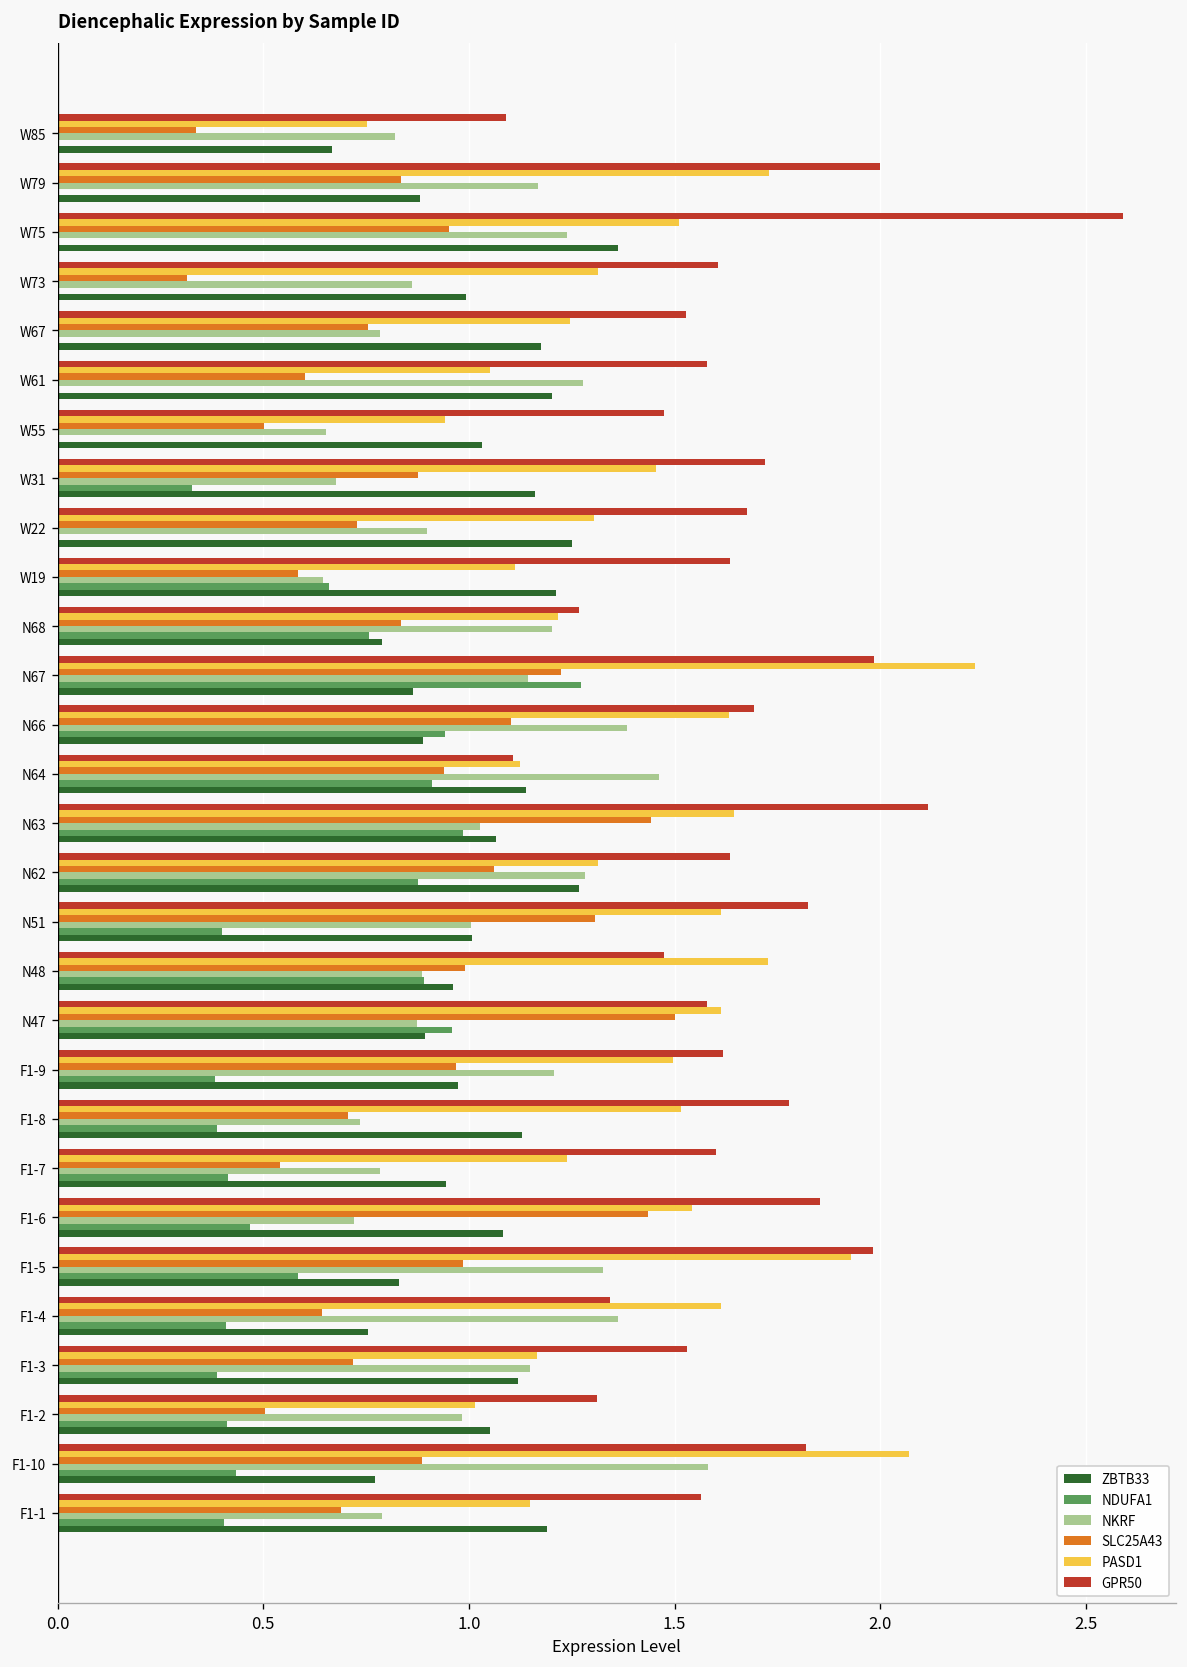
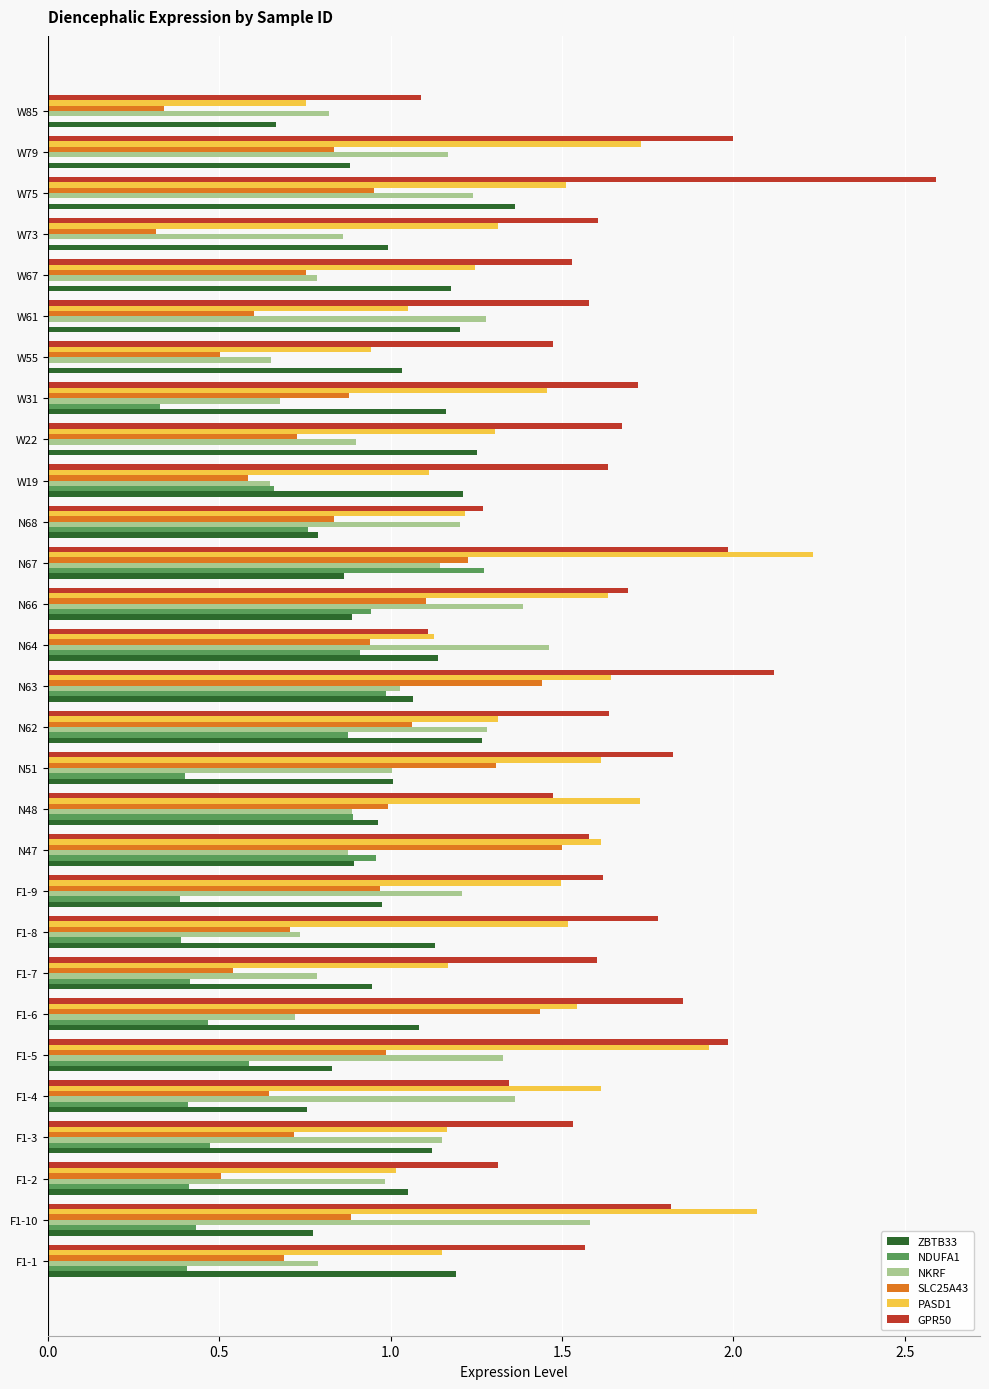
  {
    "ZBTB33": {
      "W85": 0.67,
      "W79": 0.88,
      "W75": 1.36,
      "W73": 0.99,
      "W67": 1.18,
      "W61": 1.20,
      "W55": 1.03,
      "W31": 1.16,
      "W22": 1.25,
      "W19": 1.21,
      "N68": 0.79,
      "N67": 0.86,
      "N66": 0.89,
      "N64": 1.14,
      "N63": 1.07,
      "N62": 1.27,
      "N51": 1.01,
      "N48": 0.96,
      "N47": 0.89,
      "F1-9": 0.97,
      "F1-8": 1.13,
      "F1-7": 0.95,
      "F1-6": 1.08,
      "F1-5": 0.83,
      "F1-4": 0.76,
      "F1-3": 1.12,
      "F1-2": 1.05,
      "F1-10": 0.77,
      "F1-1": 1.19
    },
    "NDUFA1": {
      "W31": 0.33,
      "W19": 0.66,
      "N68": 0.76,
      "N67": 1.27,
      "N66": 0.94,
      "N64": 0.91,
      "N63": 0.99,
      "N62": 0.88,
      "N51": 0.40,
      "N48": 0.89,
      "N47": 0.96,
      "F1-9": 0.38,
      "F1-8": 0.39,
      "F1-7": 0.41,
      "F1-6": 0.47,
      "F1-5": 0.58,
      "F1-4": 0.41,
-     "F1-3": 0.39,
+     "F1-3": 0.47,
      "F1-2": 0.41,
      "F1-10": 0.43,
      "F1-1": 0.40
    },
    "NKRF": {
      "W85": 0.82,
      "W79": 1.17,
      "W75": 1.24,
      "W73": 0.86,
      "W67": 0.78,
      "W61": 1.28,
      "W55": 0.65,
      "W31": 0.68,
      "W22": 0.90,
      "W19": 0.65,
      "N68": 1.20,
      "N67": 1.14,
      "N66": 1.39,
      "N64": 1.46,
      "N63": 1.03,
      "N62": 1.28,
      "N51": 1.00,
      "N48": 0.89,
      "N47": 0.87,
      "F1-9": 1.21,
      "F1-8": 0.73,
      "F1-7": 0.78,
      "F1-6": 0.72,
      "F1-5": 1.33,
      "F1-4": 1.36,
      "F1-3": 1.15,
      "F1-2": 0.98,
      "F1-10": 1.58,
      "F1-1": 0.79
    },
    "SLC25A43": {
      "W85": 0.34,
      "W79": 0.84,
      "W75": 0.95,
      "W73": 0.31,
      "W67": 0.75,
      "W61": 0.60,
      "W55": 0.50,
      "W31": 0.88,
      "W22": 0.73,
      "W19": 0.58,
      "N68": 0.83,
      "N67": 1.22,
      "N66": 1.10,
      "N64": 0.94,
      "N63": 1.44,
      "N62": 1.06,
      "N51": 1.31,
      "N48": 0.99,
      "N47": 1.50,
      "F1-9": 0.97,
      "F1-8": 0.71,
      "F1-7": 0.54,
      "F1-6": 1.44,
      "F1-5": 0.99,
      "F1-4": 0.64,
      "F1-3": 0.72,
      "F1-2": 0.50,
      "F1-10": 0.89,
      "F1-1": 0.69
    },
    "PASD1": {
      "W85": 0.75,
      "W79": 1.73,
      "W75": 1.51,
      "W73": 1.31,
      "W67": 1.24,
      "W61": 1.05,
      "W55": 0.94,
      "W31": 1.45,
      "W22": 1.30,
      "W19": 1.11,
      "N68": 1.22,
      "N67": 2.23,
      "N66": 1.63,
      "N64": 1.13,
      "N63": 1.64,
      "N62": 1.31,
      "N51": 1.61,
      "N48": 1.73,
      "N47": 1.61,
      "F1-9": 1.50,
      "F1-8": 1.52,
-     "F1-7": 1.24,
+     "F1-7": 1.17,
      "F1-6": 1.54,
      "F1-5": 1.93,
      "F1-4": 1.61,
      "F1-3": 1.17,
      "F1-2": 1.02,
      "F1-10": 2.07,
      "F1-1": 1.15
    },
    "GPR50": {
      "W85": 1.09,
      "W79": 2.00,
      "W75": 2.59,
      "W73": 1.61,
      "W67": 1.53,
      "W61": 1.58,
      "W55": 1.47,
      "W31": 1.72,
      "W22": 1.68,
      "W19": 1.64,
      "N68": 1.27,
      "N67": 1.98,
      "N66": 1.69,
      "N64": 1.11,
      "N63": 2.12,
      "N62": 1.64,
      "N51": 1.82,
      "N48": 1.47,
      "N47": 1.58,
      "F1-9": 1.62,
      "F1-8": 1.78,
      "F1-7": 1.60,
      "F1-6": 1.85,
      "F1-5": 1.98,
      "F1-4": 1.34,
      "F1-3": 1.53,
      "F1-2": 1.31,
      "F1-10": 1.82,
      "F1-1": 1.57
    }
  }
